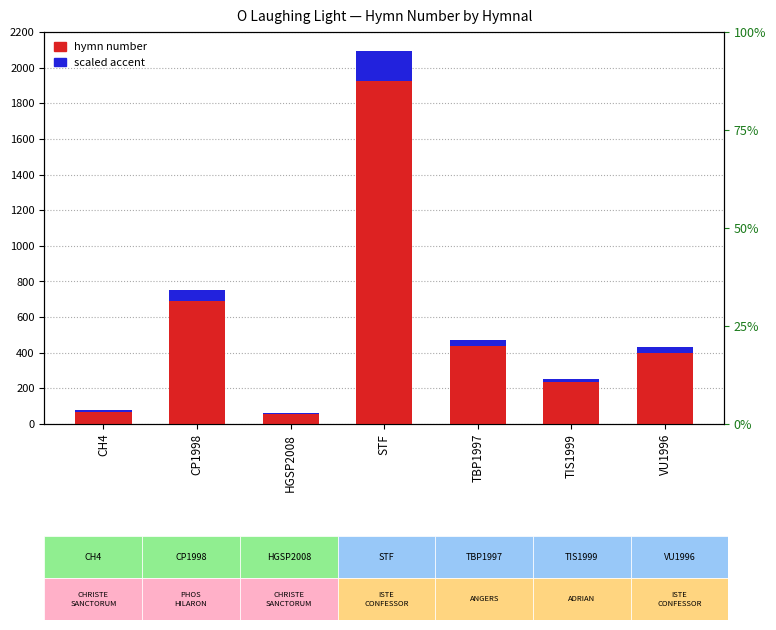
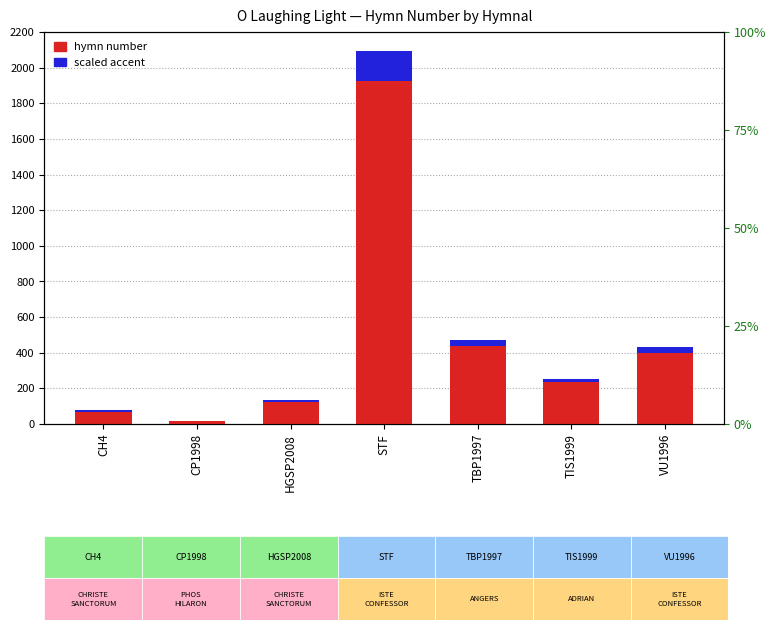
  {
    "hymn number": {
      "CH4": 80,
-     "CP1998": 750,
-     "HGSP2008": 60,
+     "CP1998": 20,
+     "HGSP2008": 140,
      "STF": 2090,
      "TBP1997": 470,
      "TIS1999": 260,
      "VU1996": 430
    }
  }
